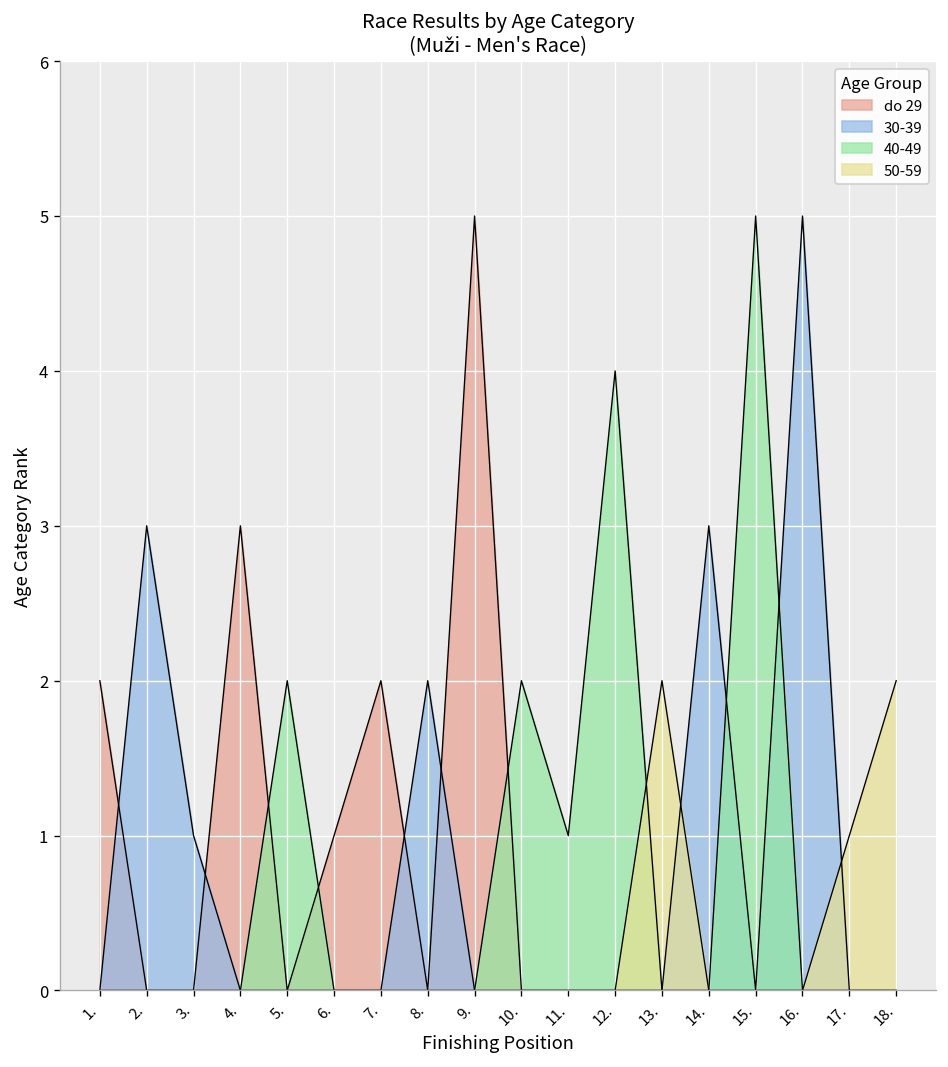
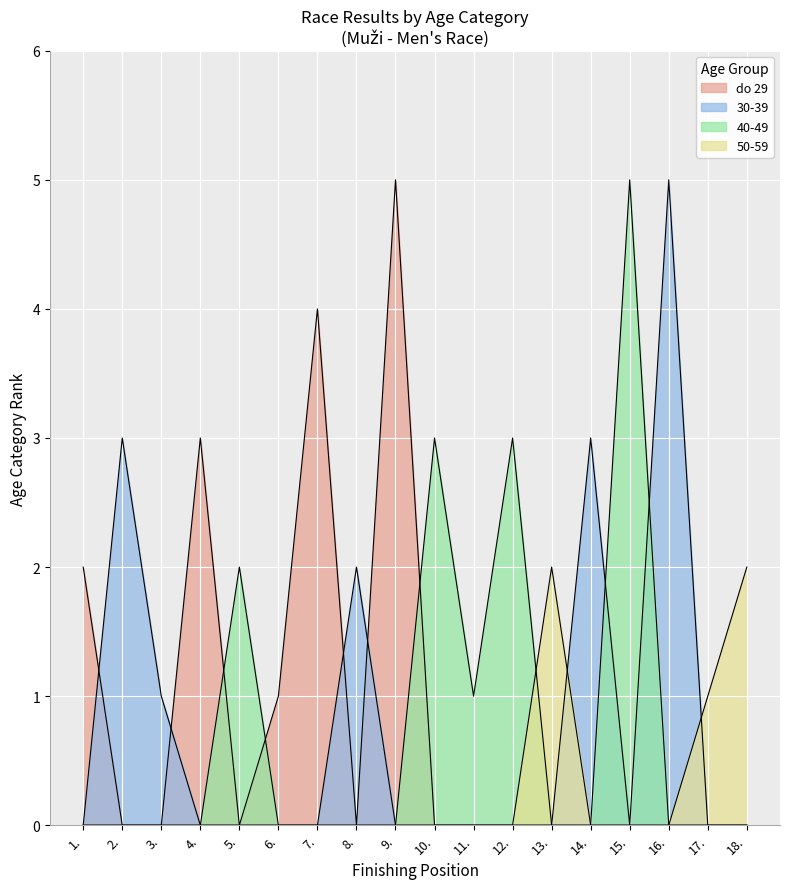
  {
    "do 29": {
      "1.": 2,
      "4.": 3,
      "6.": 1,
-     "7.": 2,
+     "7.": 4,
      "9.": 5
    },
    "30-39": {
      "2.": 3,
      "3.": 1,
      "8.": 2,
      "14.": 3,
      "16.": 5
    },
    "40-49": {
      "5.": 2,
-     "10.": 2,
+     "10.": 3,
      "11.": 1,
-     "12.": 4,
+     "12.": 3,
      "15.": 5
    },
    "50-59": {
      "13.": 2,
      "17.": 1,
      "18.": 2
    }
  }
